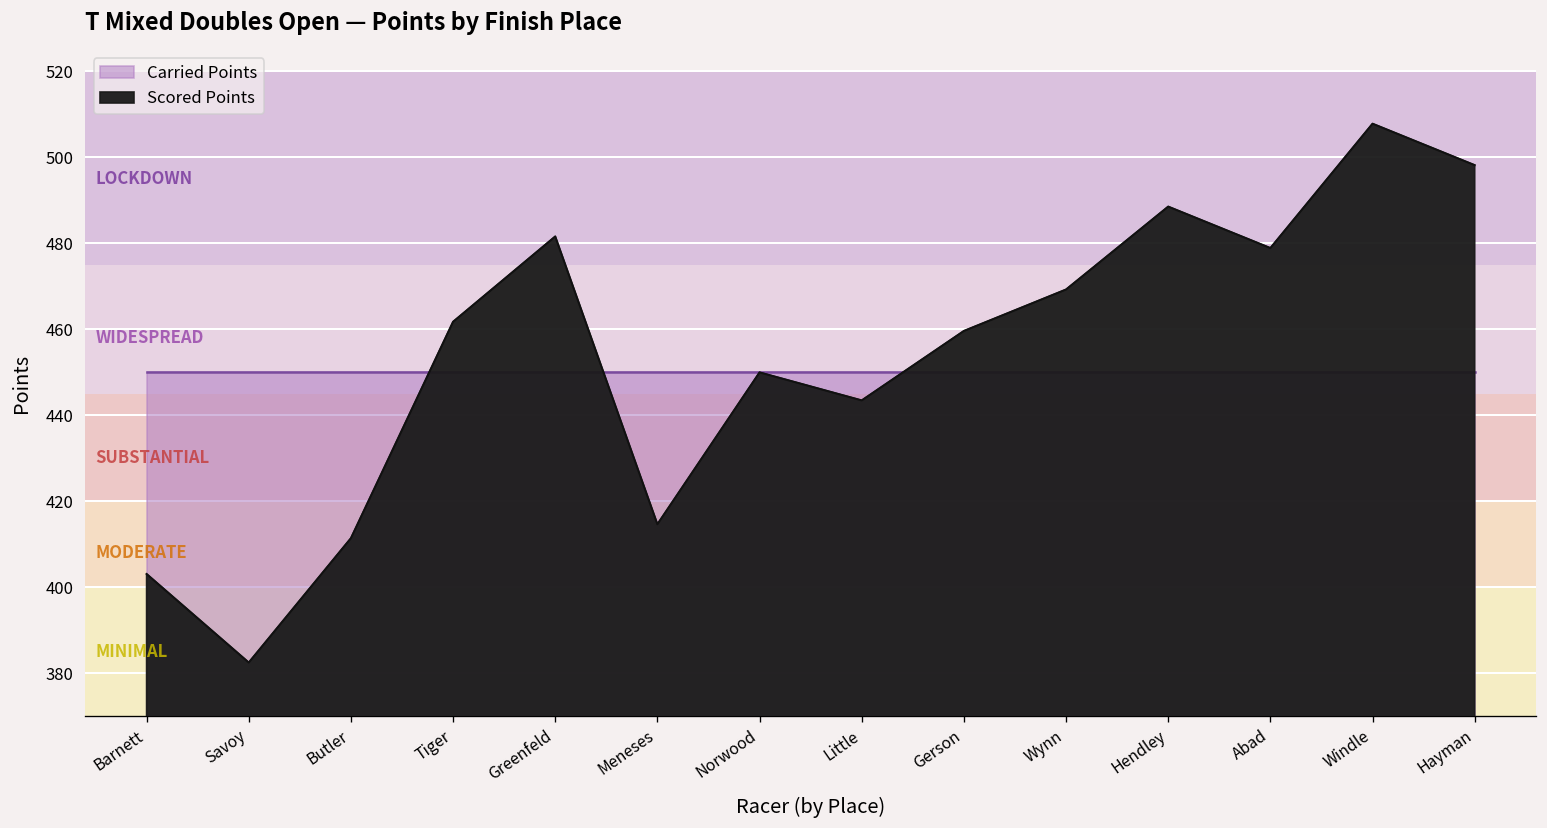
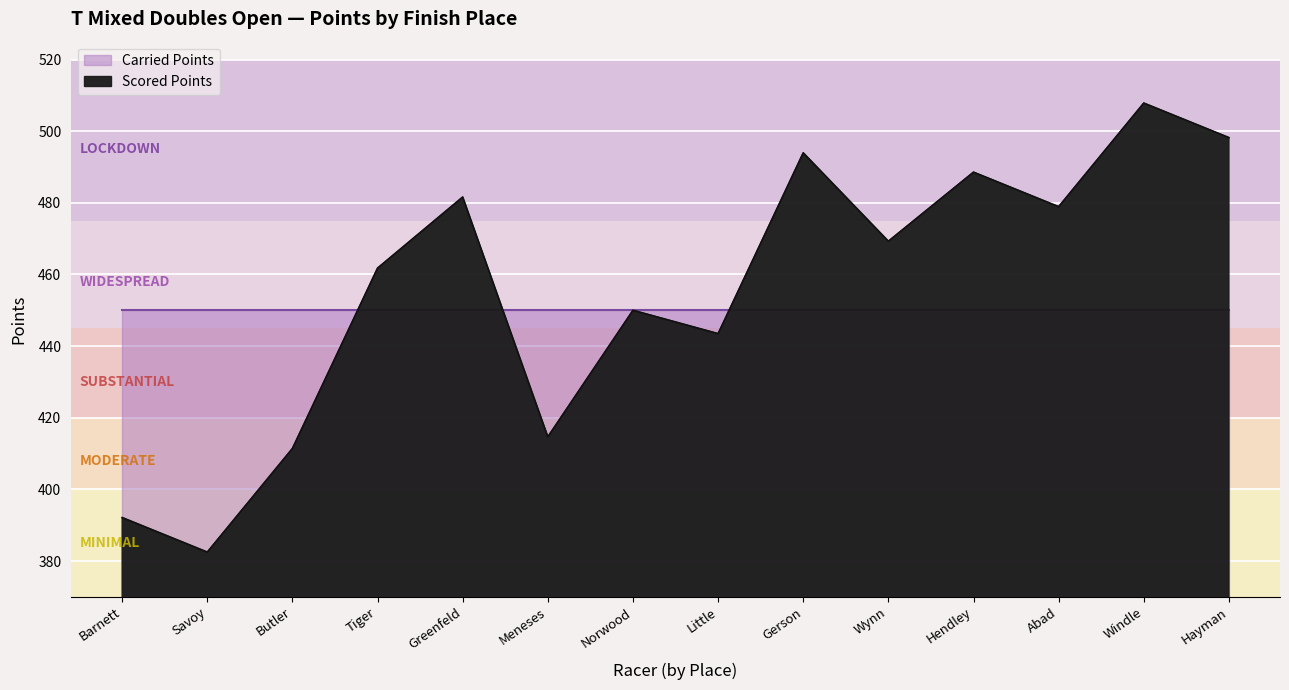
  {
    "Carried Points": {
      "Barnett": 450,
      "Savoy": 450,
      "Butler": 450,
      "Tiger": 450,
      "Greenfeld": 450,
      "Meneses": 450,
      "Little": 450,
      "Gerson": 450,
      "Wynn": 450,
      "Hendley": 450,
      "Abad": 450,
      "Windle": 450,
      "Hayman": 450
    },
    "Scored Points": {
-     "Barnett": 403,
+     "Barnett": 392,
      "Savoy": 383,
      "Butler": 411,
      "Tiger": 462,
      "Greenfeld": 482,
      "Meneses": 415,
      "Little": 443,
-     "Gerson": 460,
+     "Gerson": 494,
      "Wynn": 469,
      "Hendley": 489,
      "Abad": 479,
      "Windle": 508,
      "Hayman": 498
    }
  }
